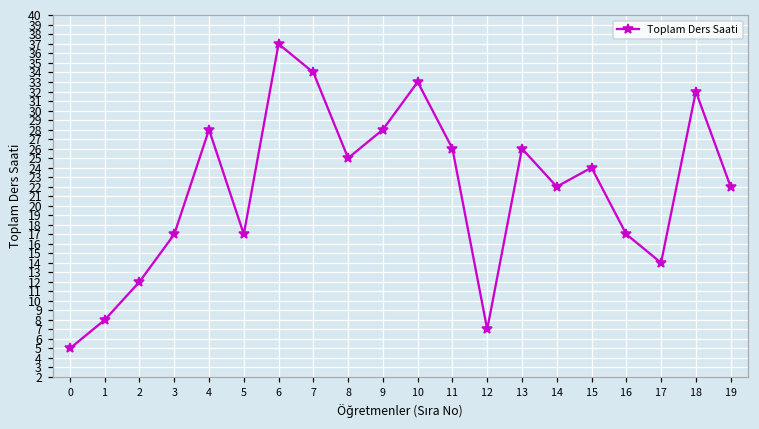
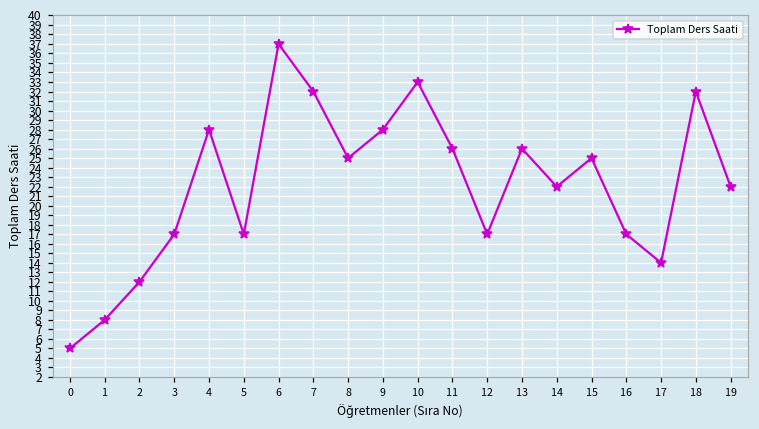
  {
    "0": 5,
    "1": 8,
    "2": 12,
    "3": 17,
    "4": 28,
    "5": 17,
    "6": 37,
-   "7": 34,
+   "7": 32,
    "8": 25,
    "9": 28,
    "10": 33,
    "11": 26,
-   "12": 7,
+   "12": 17,
    "13": 26,
    "14": 22,
-   "15": 24,
+   "15": 25,
    "16": 17,
    "17": 14,
    "18": 32,
    "19": 22
  }
